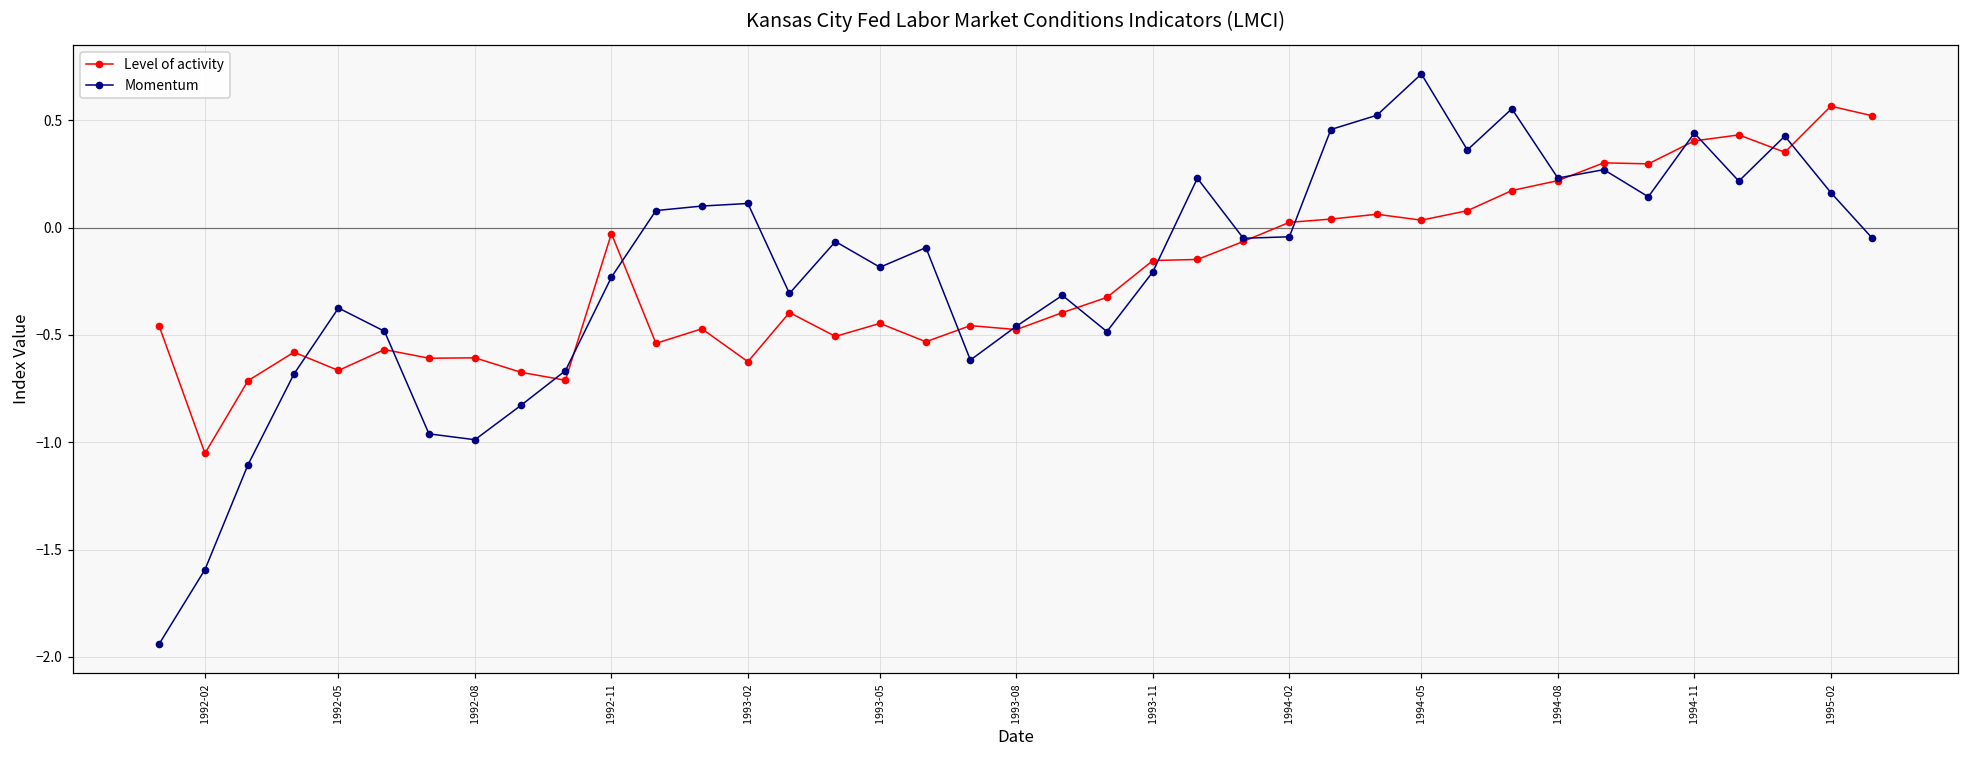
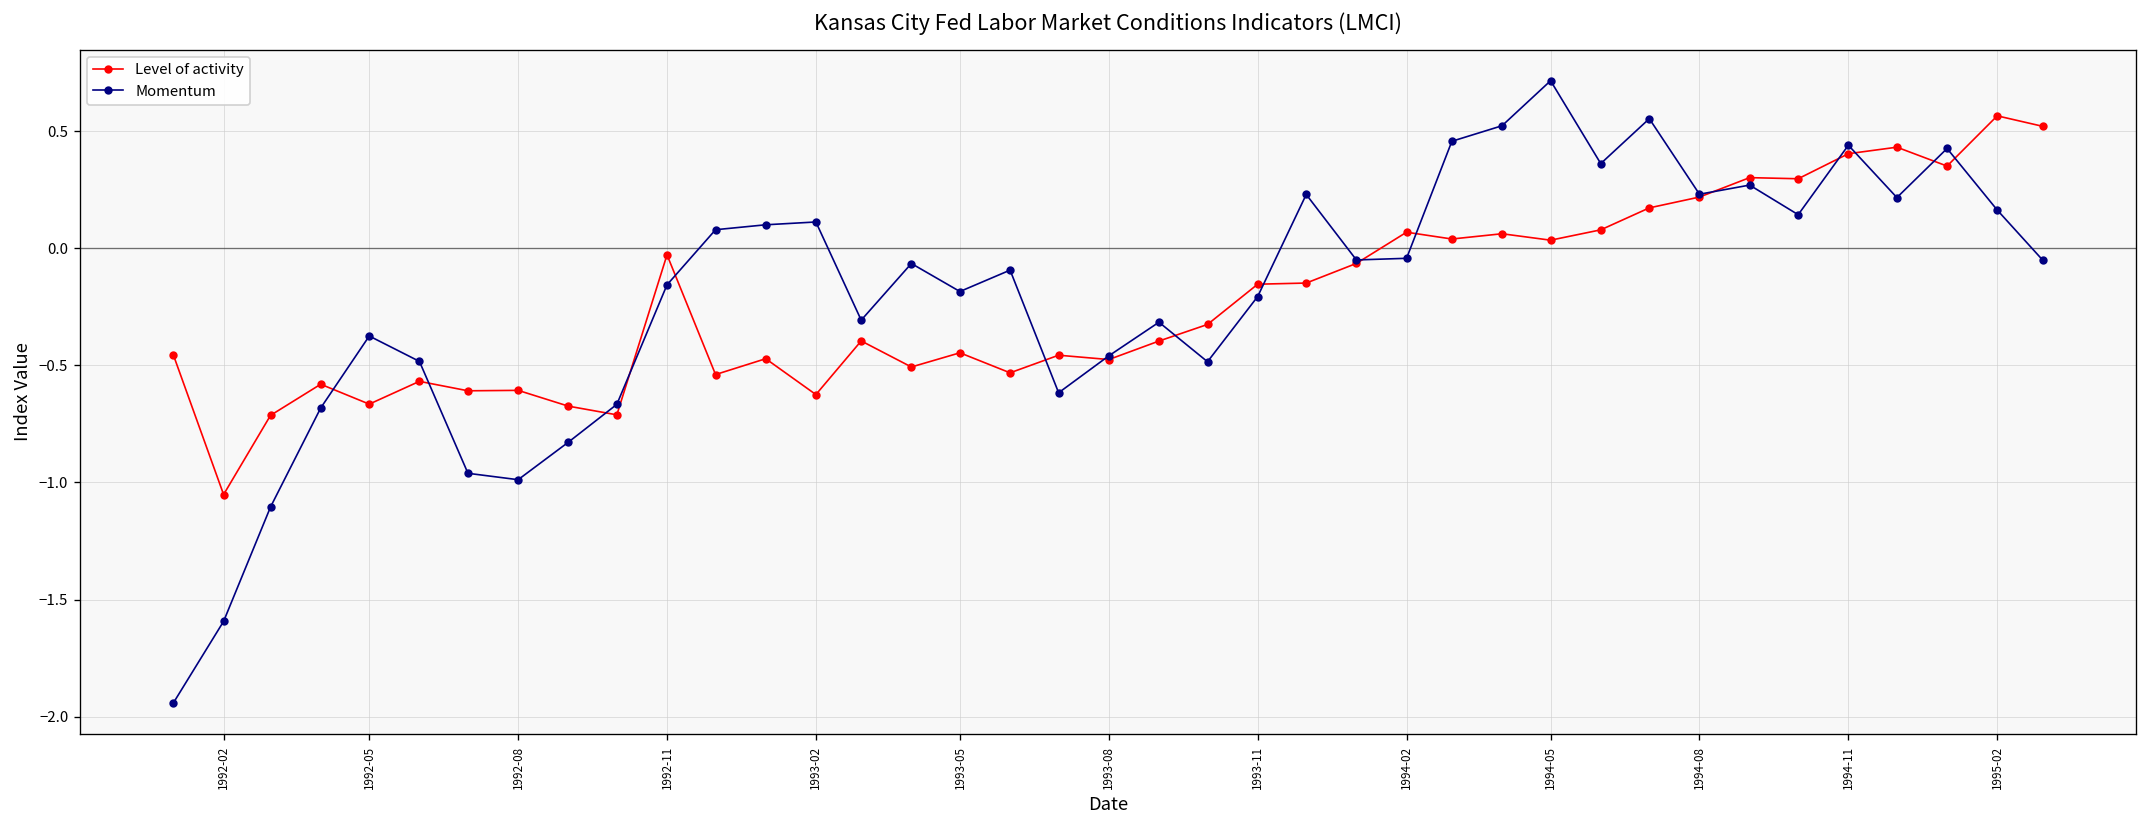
  {
    "Level of activity": {
      "1992-02": -1.05,
      "1992-05": -0.67,
      "1992-08": -0.61,
      "1992-11": -0.03,
      "1993-02": -0.62,
      "1993-05": -0.45,
      "1993-08": -0.48,
      "1993-11": -0.15,
-     "1994-02": 0.02,
+     "1994-02": 0.07,
      "1994-05": 0.03,
      "1994-11": 0.40,
      "1995-02": 0.57
    },
    "Momentum": {
      "1992-02": -1.59,
      "1992-05": -0.37,
      "1992-08": -0.99,
-     "1992-11": -0.23,
+     "1992-11": -0.16,
      "1993-02": 0.11,
      "1993-05": -0.18,
      "1993-08": -0.46,
      "1993-11": -0.21,
      "1994-02": -0.04,
      "1994-05": 0.72,
      "1994-11": 0.44,
      "1995-02": 0.16
    }
  }
